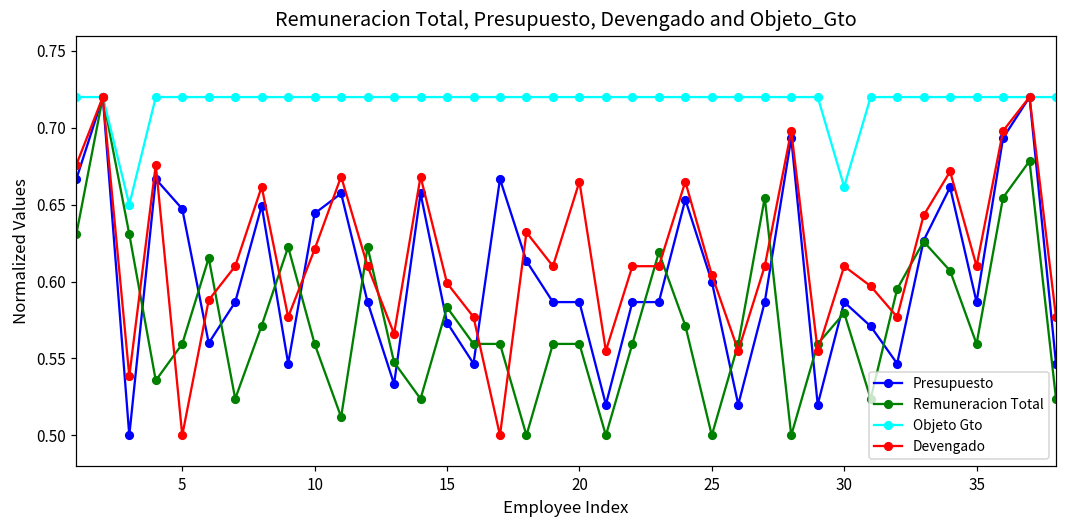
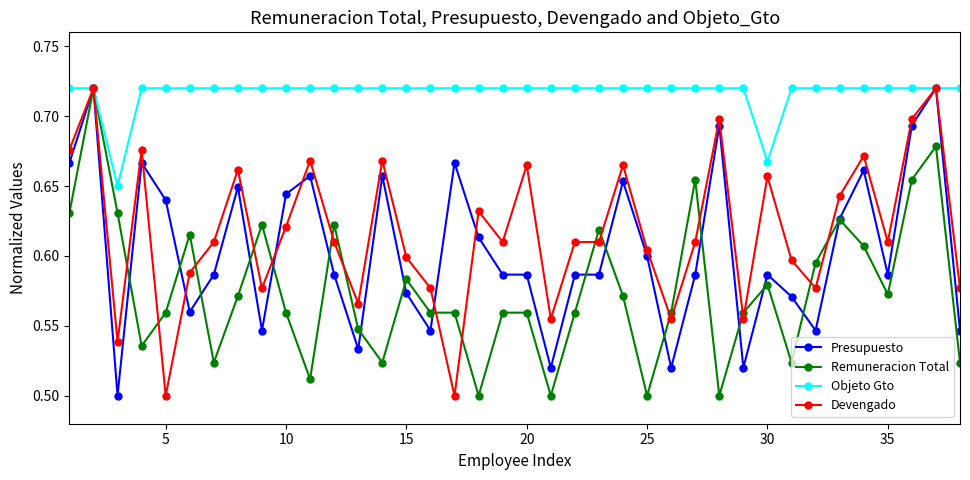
  {
    "Presupuesto": {
-     "5": 0.647,
+     "5": 0.640,
      "10": 0.644,
      "15": 0.573,
      "20": 0.587,
      "25": 0.600,
      "30": 0.587,
      "35": 0.587
    },
    "Remuneracion Total": {
      "5": 0.559,
      "10": 0.559,
      "15": 0.583,
      "20": 0.559,
      "25": 0.500,
      "30": 0.580,
-     "35": 0.559
+     "35": 0.573
    },
    "Objeto Gto": {
      "5": 0.720,
      "10": 0.720,
      "15": 0.720,
      "20": 0.720,
      "25": 0.720,
-     "30": 0.662,
+     "30": 0.668,
      "35": 0.720
    },
    "Devengado": {
      "5": 0.500,
      "10": 0.621,
      "15": 0.599,
      "20": 0.665,
      "25": 0.604,
-     "30": 0.610,
+     "30": 0.657,
      "35": 0.610
    }
  }
